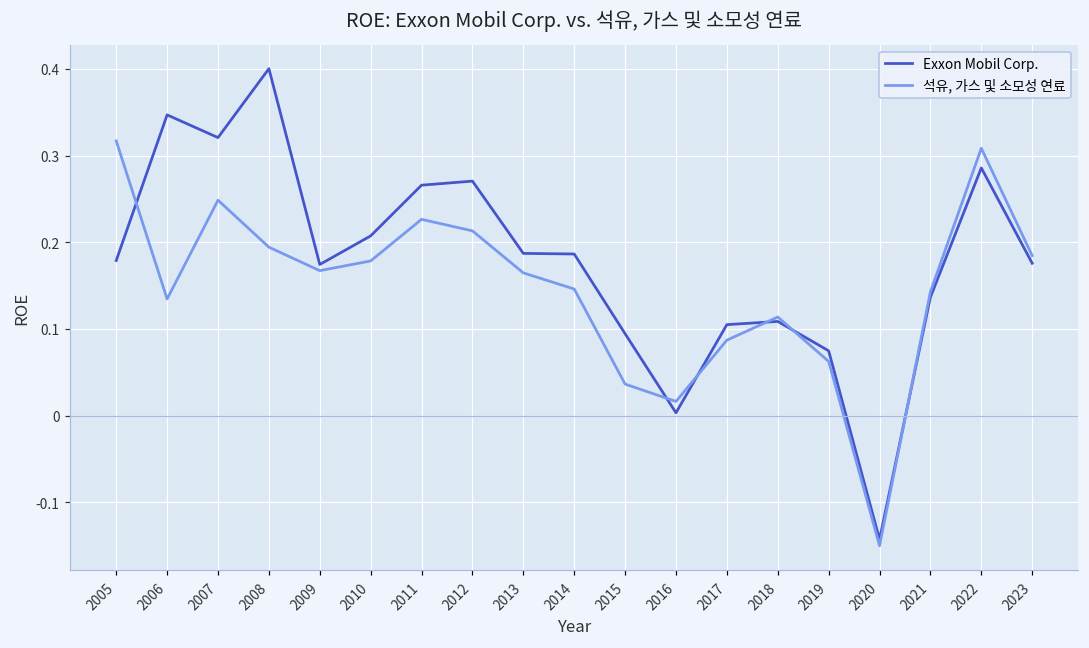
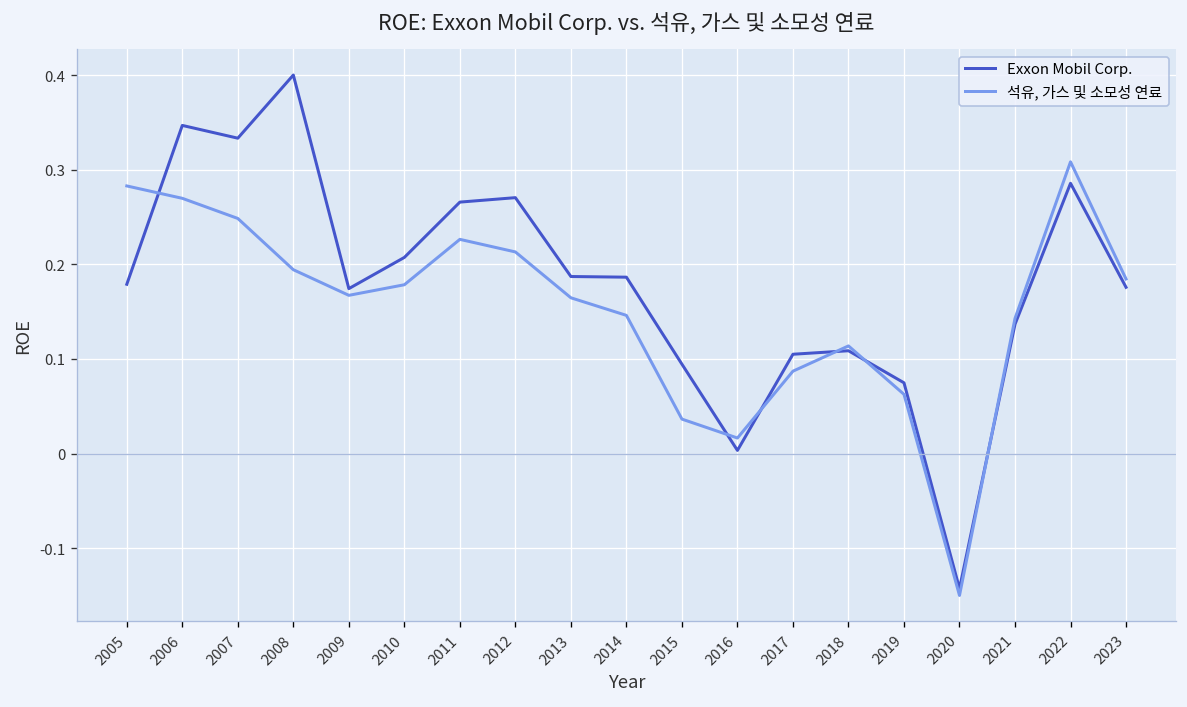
  {
    "Exxon Mobil Corp.": {
      "2005": 0.18,
      "2006": 0.35,
-     "2007": 0.32,
+     "2007": 0.33,
      "2008": 0.40,
      "2009": 0.17,
      "2010": 0.21,
      "2011": 0.27,
      "2012": 0.27,
      "2013": 0.19,
      "2014": 0.19,
      "2015": 0.09,
      "2016": 0.00,
      "2017": 0.11,
      "2018": 0.11,
      "2019": 0.07,
      "2020": -0.14,
      "2021": 0.14,
      "2022": 0.29,
      "2023": 0.18
    },
    "석유, 가스 및 소모성 연료": {
-     "2005": 0.32,
-     "2006": 0.13,
+     "2005": 0.28,
+     "2006": 0.27,
      "2007": 0.25,
      "2008": 0.19,
      "2009": 0.17,
      "2010": 0.18,
      "2011": 0.23,
      "2012": 0.21,
      "2013": 0.16,
      "2014": 0.15,
      "2015": 0.04,
      "2016": 0.02,
      "2017": 0.09,
      "2018": 0.11,
      "2019": 0.06,
      "2020": -0.15,
      "2021": 0.14,
      "2022": 0.31,
      "2023": 0.18
    }
  }
